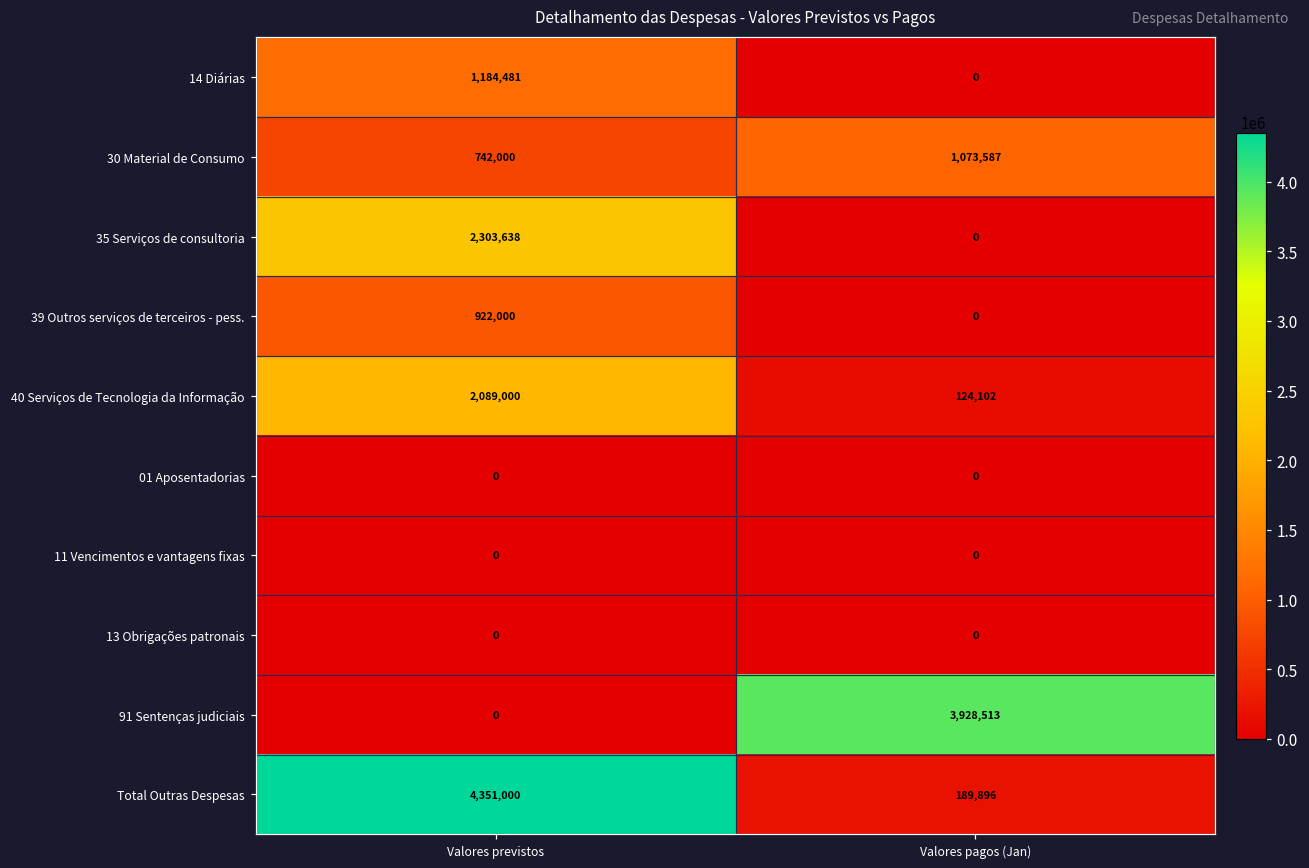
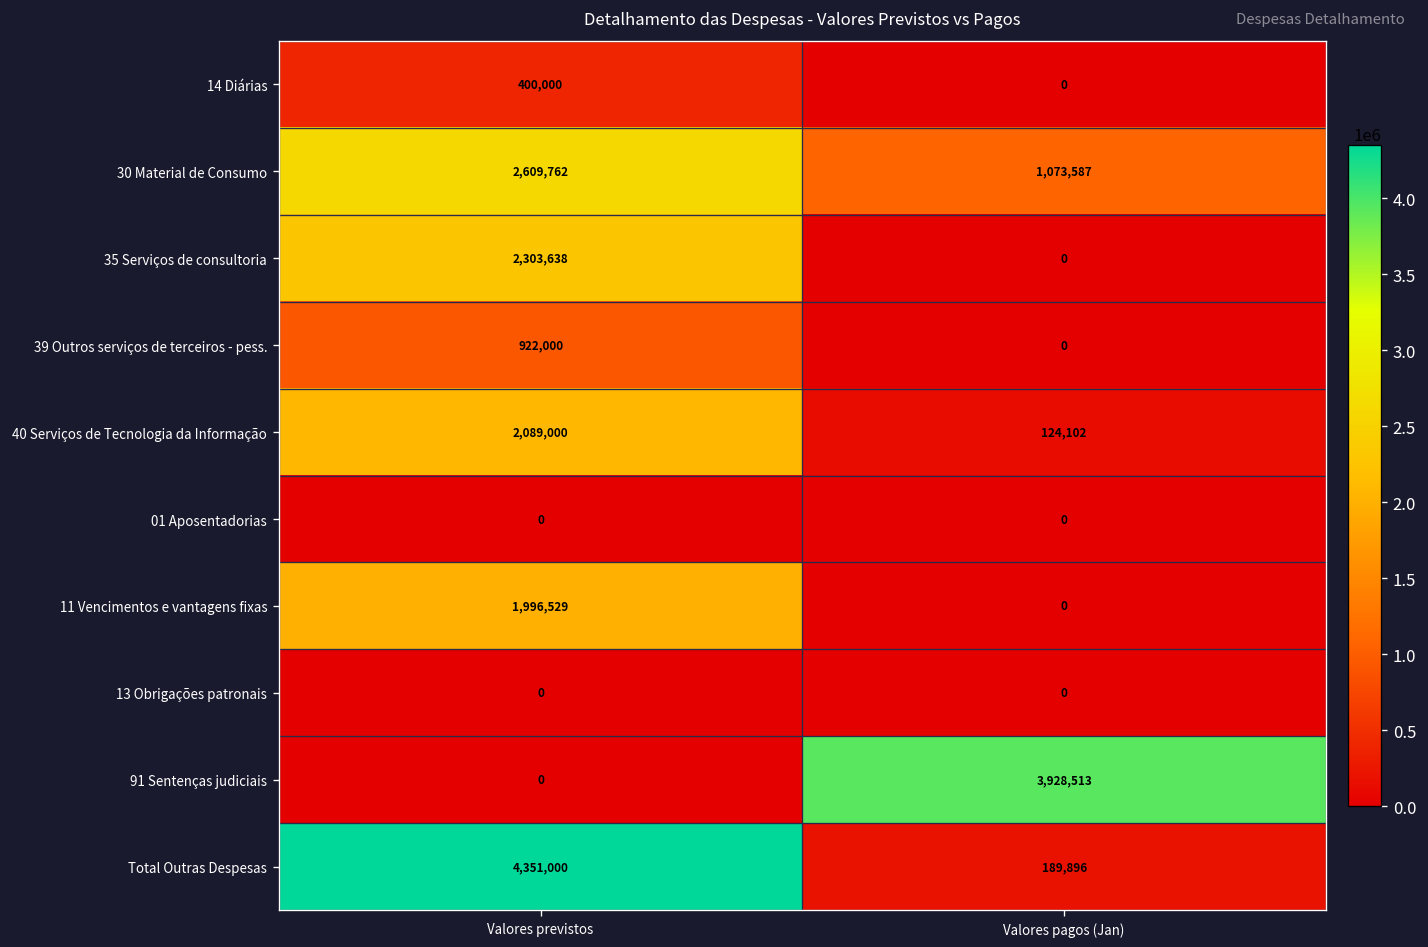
  {
    "14 Diárias": {
-     "Valores previstos": "1,184,481",
+     "Valores previstos": "400,000",
      "Valores pagos (Jan)": "0"
    },
    "30 Material de Consumo": {
-     "Valores previstos": "742,000",
+     "Valores previstos": "2,609,762",
      "Valores pagos (Jan)": "1,073,587"
    },
    "35 Serviços de consultoria": {
      "Valores previstos": "2,303,638",
      "Valores pagos (Jan)": "0"
    },
    "39 Outros serviços de terceiros - pess.": {
      "Valores previstos": "922,000",
      "Valores pagos (Jan)": "0"
    },
    "40 Serviços de Tecnologia da Informação": {
      "Valores previstos": "2,089,000",
      "Valores pagos (Jan)": "124,102"
    },
    "01 Aposentadorias": {
      "Valores previstos": "0",
      "Valores pagos (Jan)": "0"
    },
    "11 Vencimentos e vantagens fixas": {
-     "Valores previstos": "0",
+     "Valores previstos": "1,996,529",
      "Valores pagos (Jan)": "0"
    },
    "13 Obrigações patronais": {
      "Valores previstos": "0",
      "Valores pagos (Jan)": "0"
    },
    "91 Sentenças judiciais": {
      "Valores previstos": "0",
      "Valores pagos (Jan)": "3,928,513"
    },
    "Total Outras Despesas": {
      "Valores previstos": "4,351,000",
      "Valores pagos (Jan)": "189,896"
    }
  }
